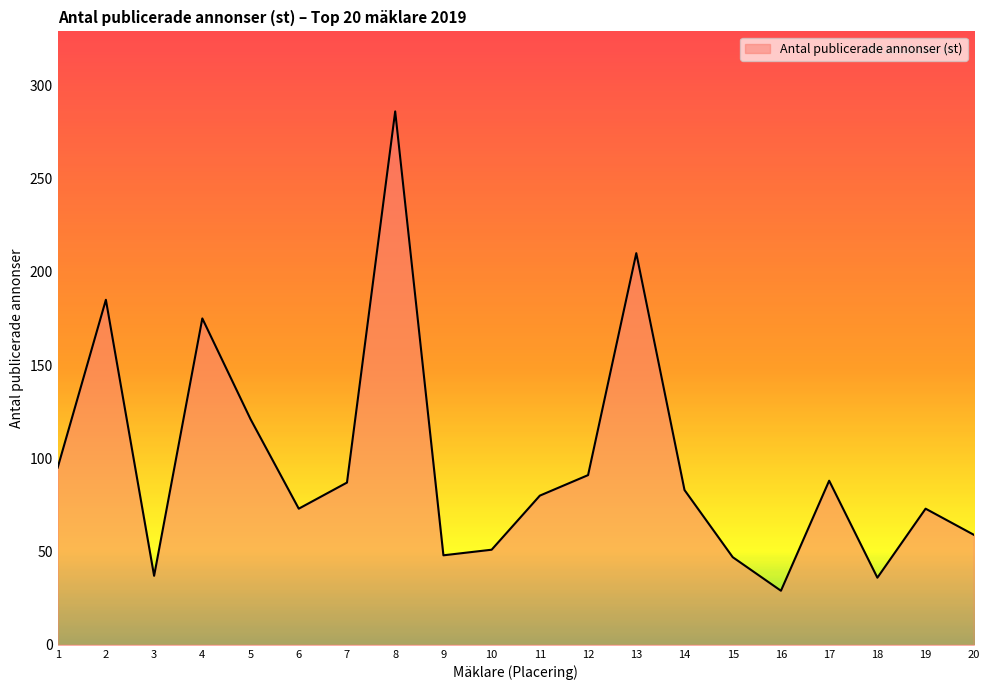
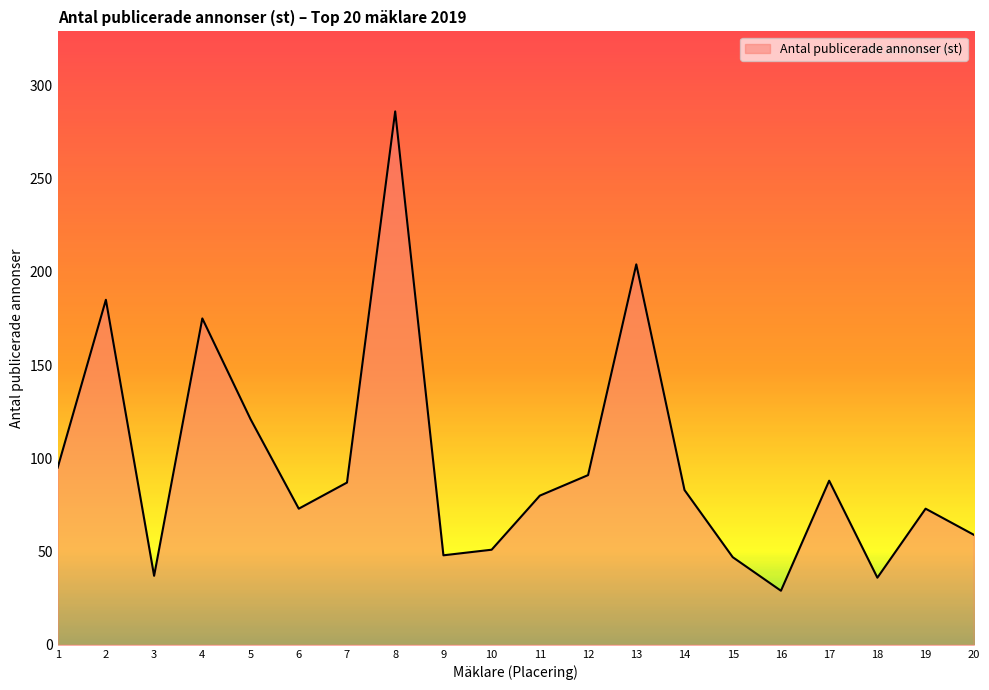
  {
    "1": 95,
    "2": 185,
    "3": 37,
    "4": 175,
    "5": 121,
    "6": 73,
    "7": 87,
    "8": 286,
    "9": 48,
    "10": 51,
    "11": 80,
    "12": 91,
-   "13": 210,
+   "13": 204,
    "14": 83,
    "15": 47,
    "16": 29,
    "17": 88,
    "18": 36,
    "19": 73,
    "20": 59
  }
